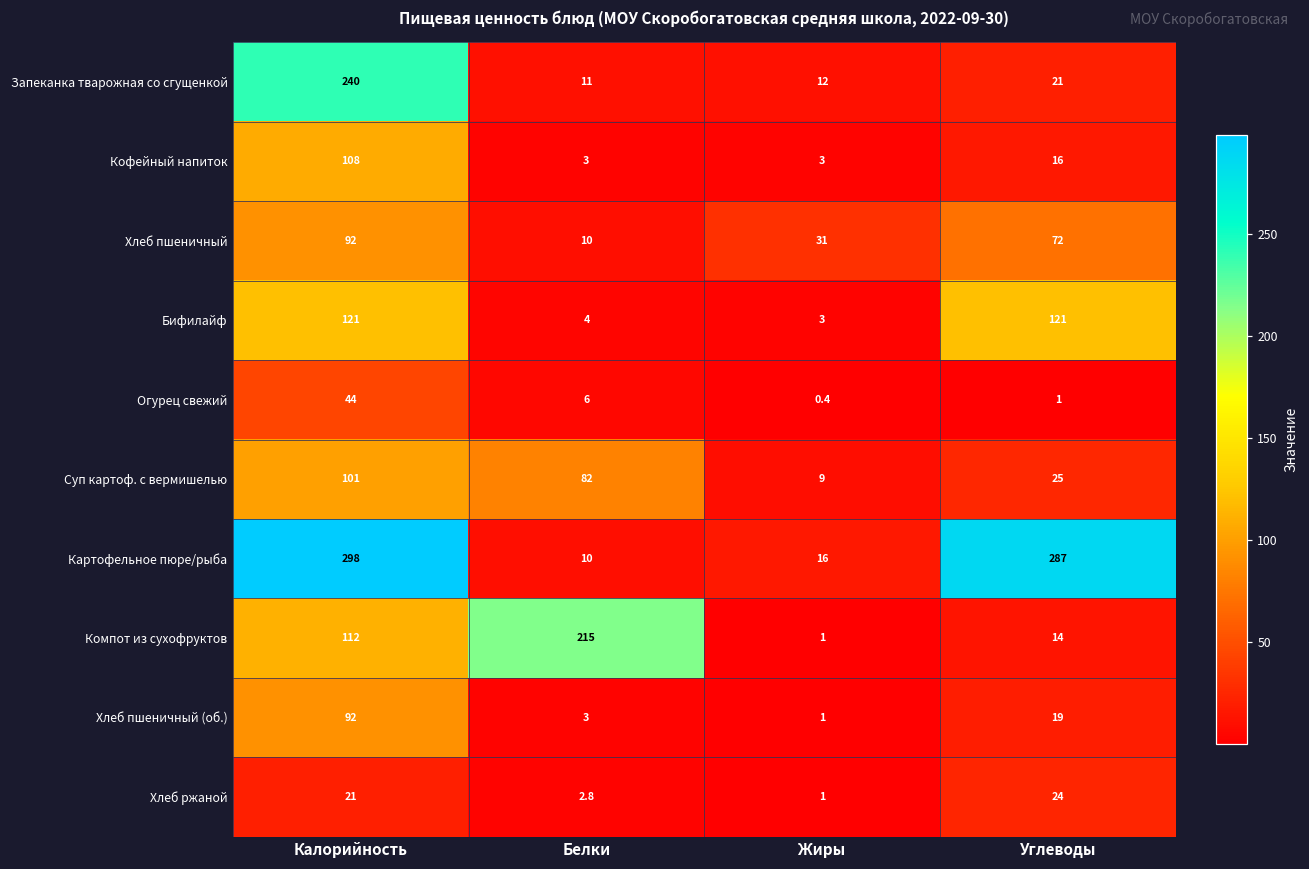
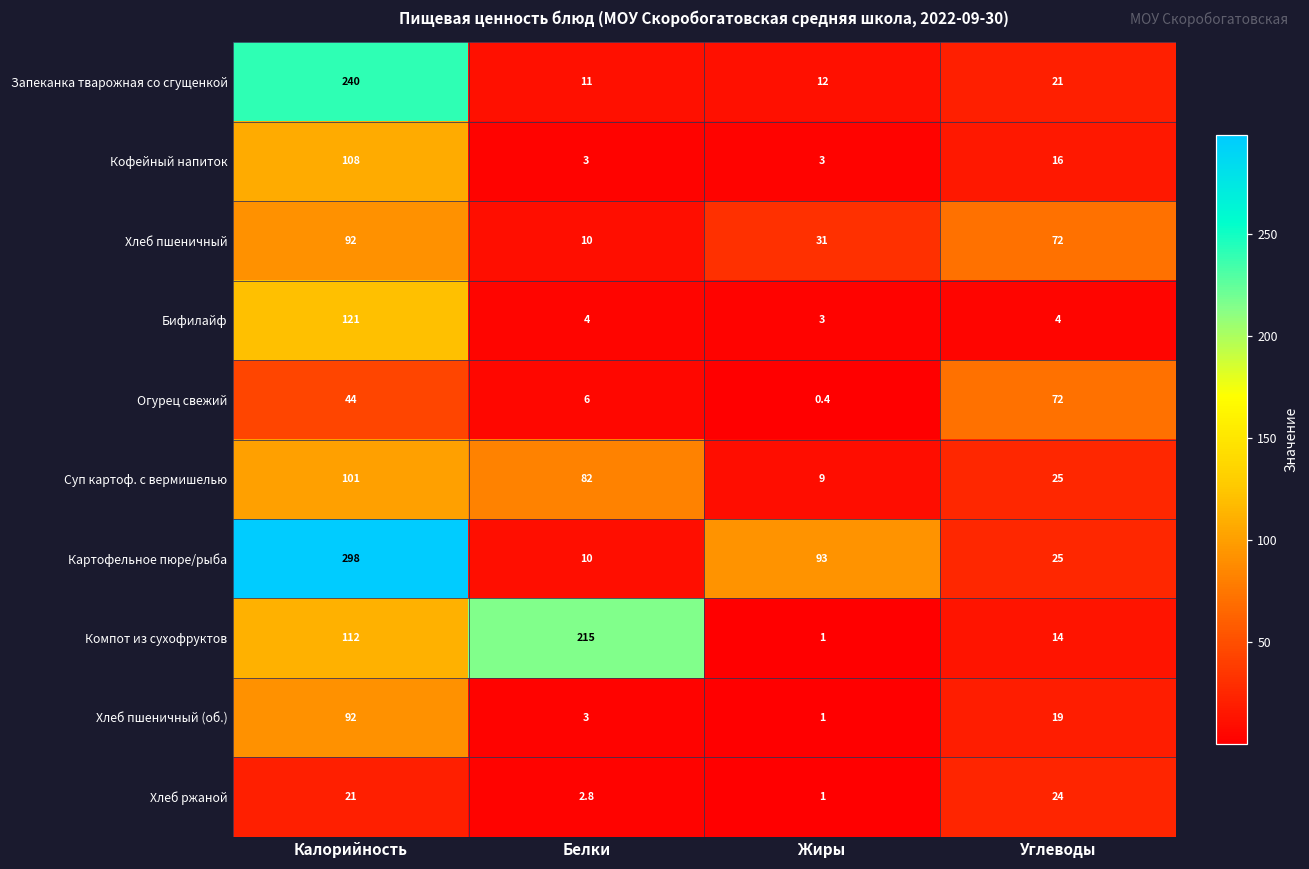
  {
    "Запеканка тварожная со сгущенкой": {
      "Калорийность": 240,
      "Белки": 11,
      "Жиры": 12,
      "Углеводы": 21
    },
    "Кофейный напиток": {
      "Калорийность": 108,
      "Белки": 3,
      "Жиры": 3,
      "Углеводы": 16
    },
    "Хлеб пшеничный": {
      "Калорийность": 92,
      "Белки": 10,
      "Жиры": 31,
      "Углеводы": 72
    },
    "Бифилайф": {
      "Калорийность": 121,
      "Белки": 4,
      "Жиры": 3,
-     "Углеводы": 121
+     "Углеводы": 4
    },
    "Огурец свежий": {
      "Калорийность": 44,
      "Белки": 6,
      "Жиры": 0.4,
-     "Углеводы": 1
+     "Углеводы": 72
    },
    "Суп картоф. с вермишелью": {
      "Калорийность": 101,
      "Белки": 82,
      "Жиры": 9,
      "Углеводы": 25
    },
    "Картофельное пюре/рыба": {
      "Калорийность": 298,
      "Белки": 10,
-     "Жиры": 16,
-     "Углеводы": 287
+     "Жиры": 93,
+     "Углеводы": 25
    },
    "Компот из сухофруктов": {
      "Калорийность": 112,
      "Белки": 215,
      "Жиры": 1,
      "Углеводы": 14
    },
    "Хлеб пшеничный (об.)": {
      "Калорийность": 92,
      "Белки": 3,
      "Жиры": 1,
      "Углеводы": 19
    },
    "Хлеб ржаной": {
      "Калорийность": 21,
      "Белки": 2.8,
      "Жиры": 1,
      "Углеводы": 24
    }
  }
